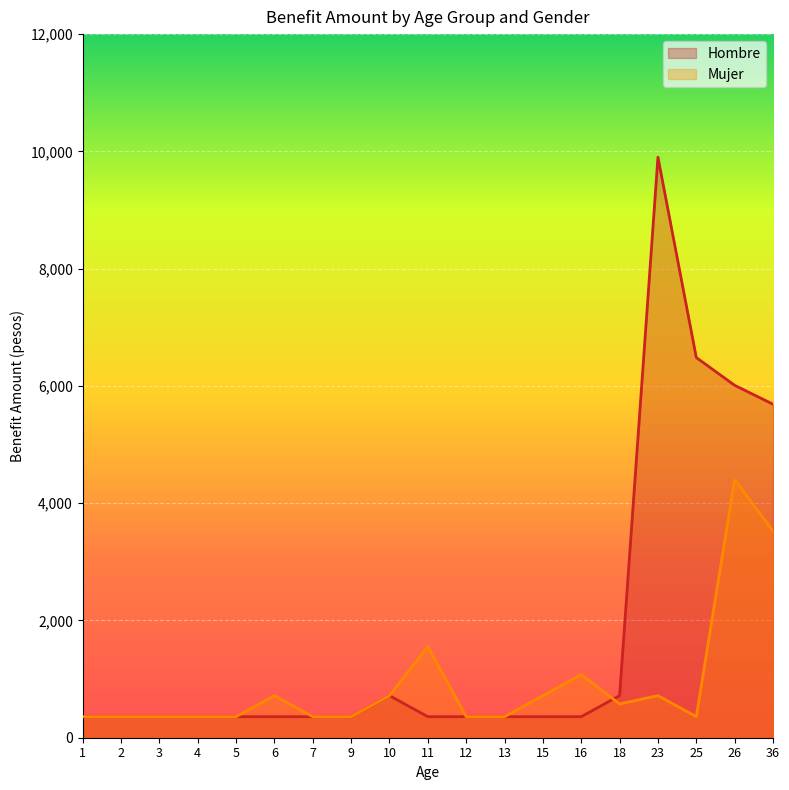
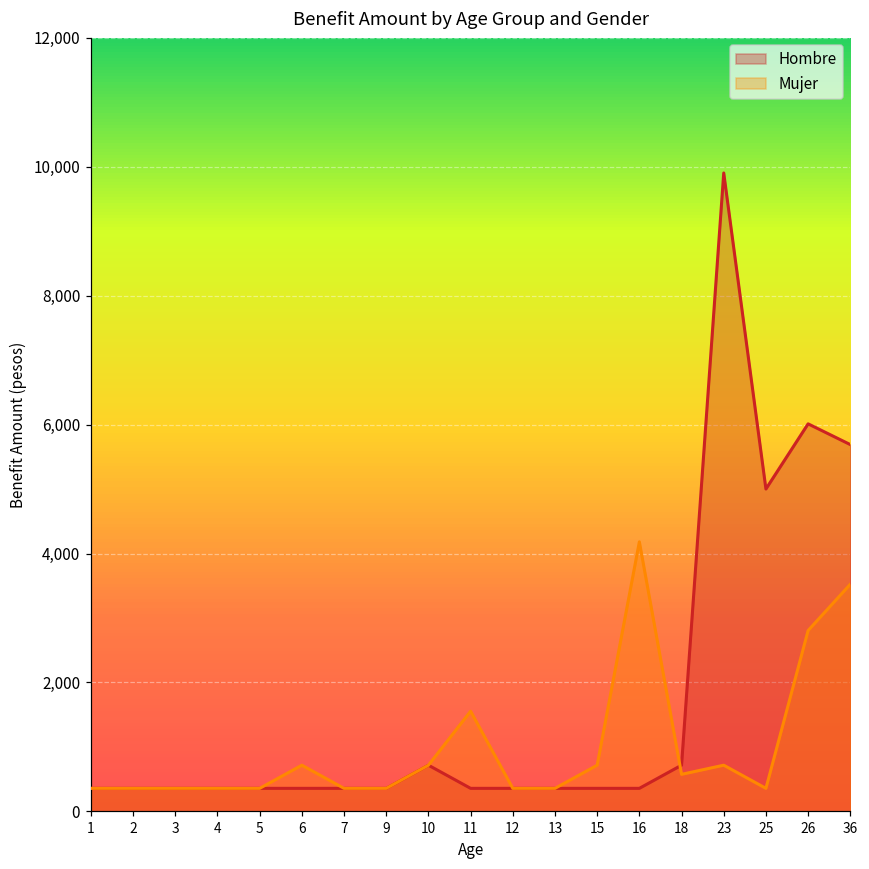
  {
    "Hombre": {
      "6": "400",
      "11": "400",
      "15": "400",
      "16": "400",
      "18": "700",
      "23": "9,900",
-     "25": "6,500",
+     "25": "5,000",
      "26": "6,000",
      "36": "5,700"
    },
    "Mujer": {
      "6": "700",
      "11": "1,600",
      "15": "700",
-     "16": "1,100",
+     "16": "4,200",
      "18": "600",
      "23": "700",
      "25": "400",
-     "26": "4,400",
+     "26": "2,800",
      "36": "3,500"
    }
  }
